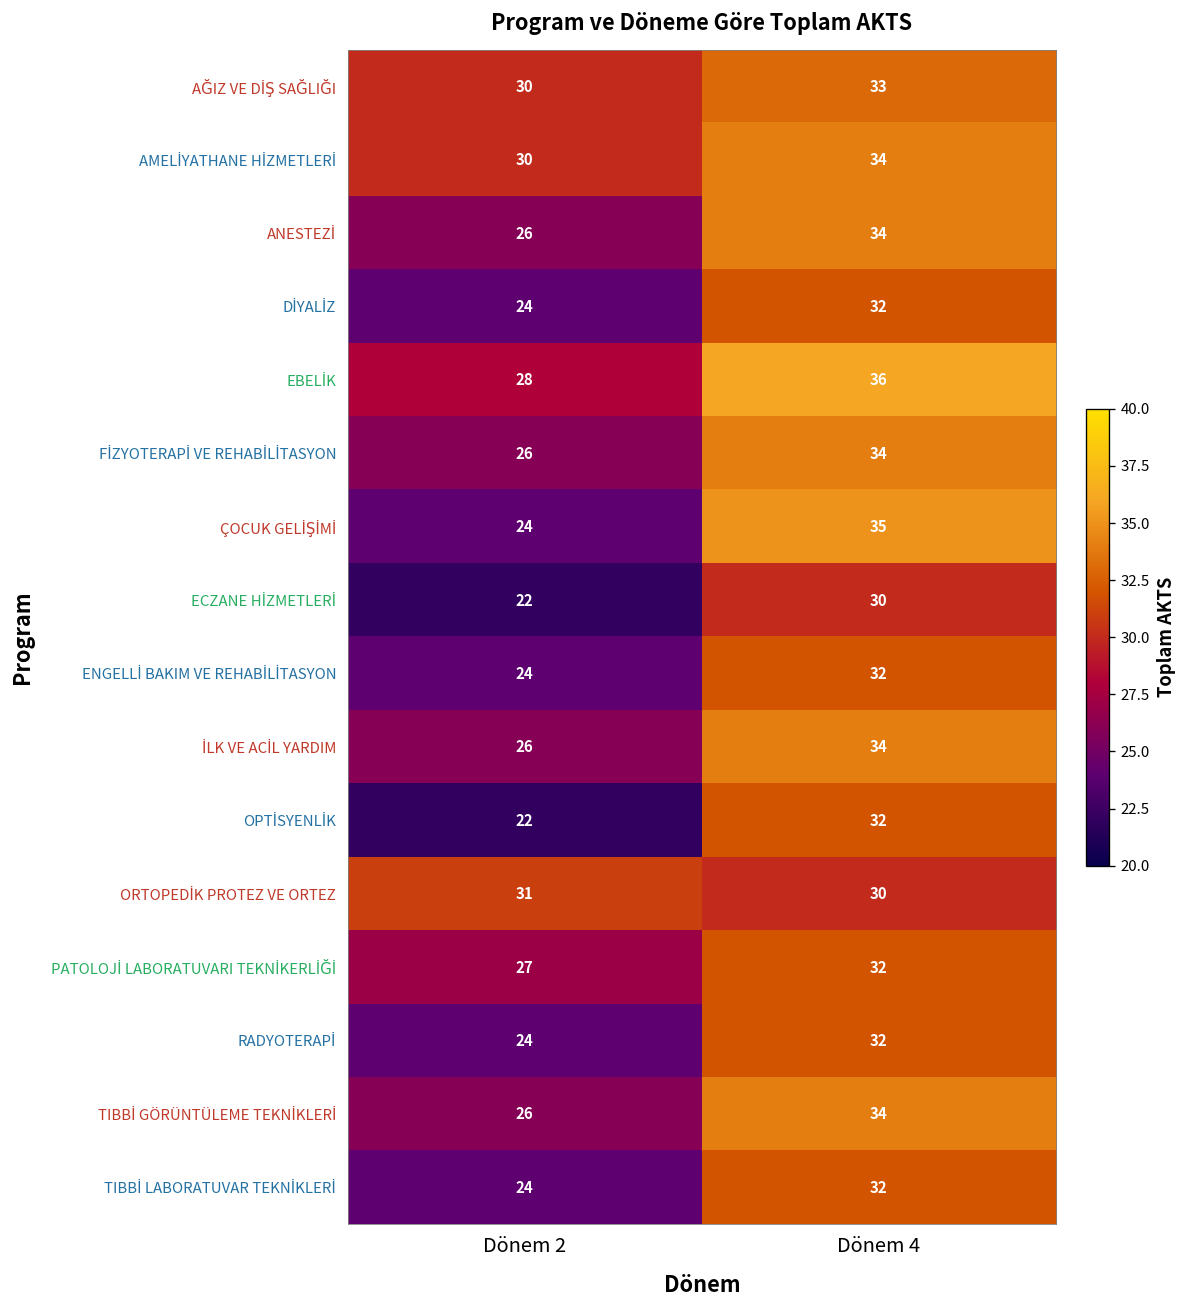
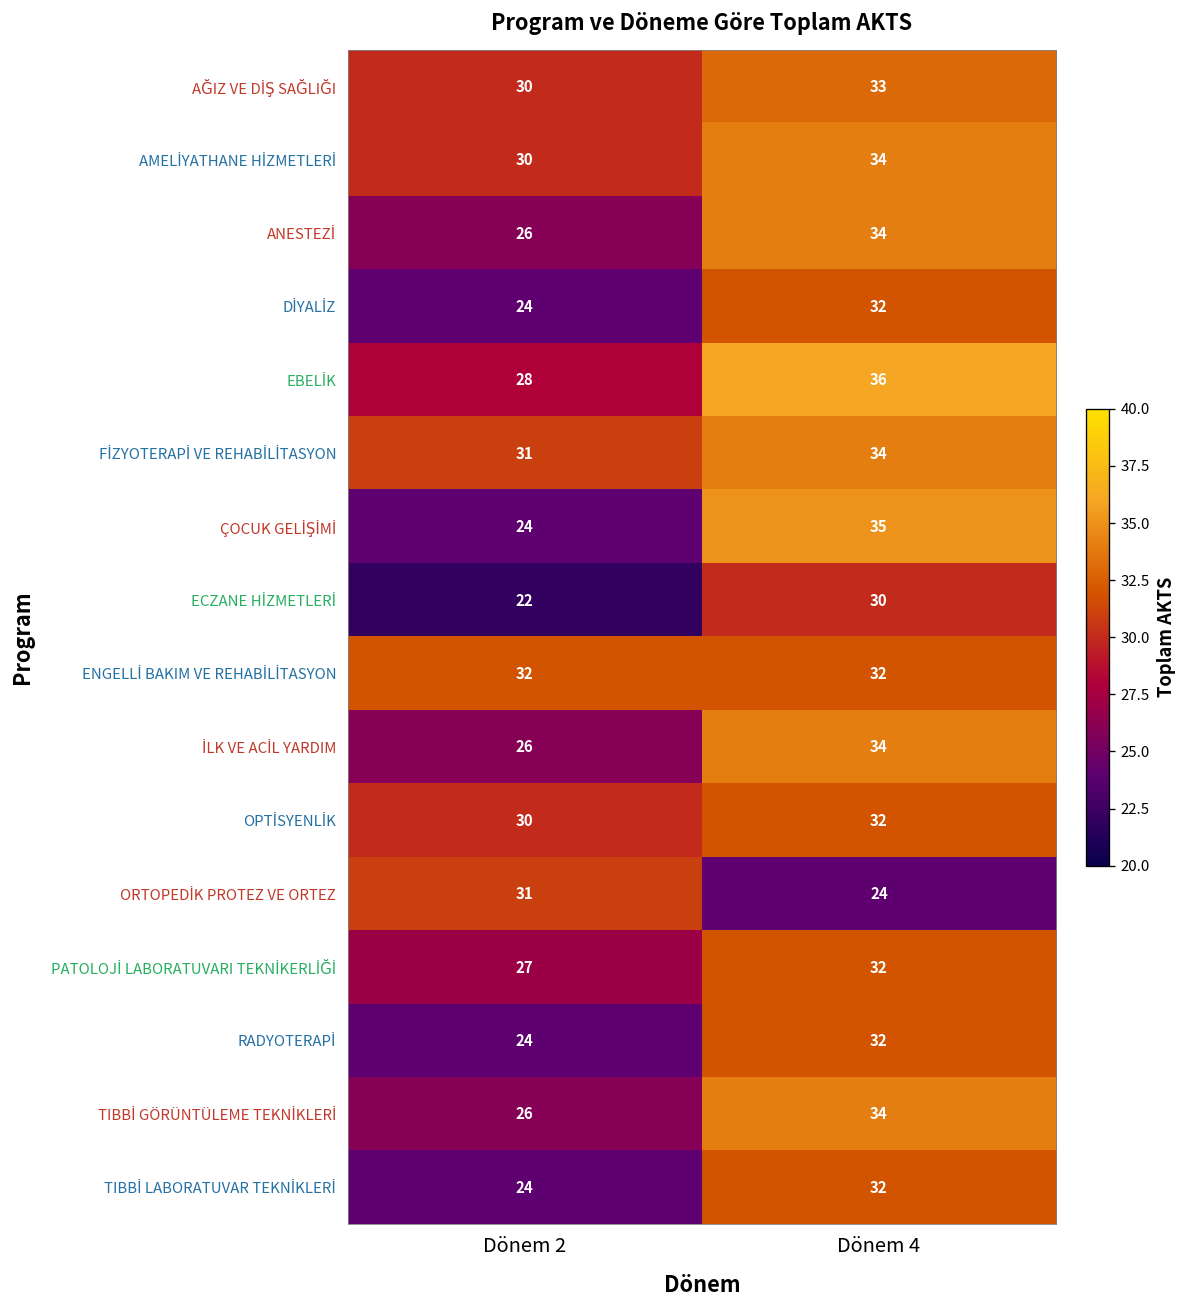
  {
    "AĞIZ VE DİŞ SAĞLIĞI": {
      "Dönem 2": 30,
      "Dönem 4": 33
    },
    "AMELİYATHANE HİZMETLERİ": {
      "Dönem 2": 30,
      "Dönem 4": 34
    },
    "ANESTEZİ": {
      "Dönem 2": 26,
      "Dönem 4": 34
    },
    "DİYALİZ": {
      "Dönem 2": 24,
      "Dönem 4": 32
    },
    "EBELİK": {
      "Dönem 2": 28,
      "Dönem 4": 36
    },
    "FİZYOTERAPİ VE REHABİLİTASYON": {
-     "Dönem 2": 26,
+     "Dönem 2": 31,
      "Dönem 4": 34
    },
    "ÇOCUK GELİŞİMİ": {
      "Dönem 2": 24,
      "Dönem 4": 35
    },
    "ECZANE HİZMETLERİ": {
      "Dönem 2": 22,
      "Dönem 4": 30
    },
    "ENGELLİ BAKIM VE REHABİLİTASYON": {
-     "Dönem 2": 24,
+     "Dönem 2": 32,
      "Dönem 4": 32
    },
    "İLK VE ACİL YARDIM": {
      "Dönem 2": 26,
      "Dönem 4": 34
    },
    "OPTİSYENLİK": {
-     "Dönem 2": 22,
+     "Dönem 2": 30,
      "Dönem 4": 32
    },
    "ORTOPEDİK PROTEZ VE ORTEZ": {
      "Dönem 2": 31,
-     "Dönem 4": 30
+     "Dönem 4": 24
    },
    "PATOLOJİ LABORATUVARI TEKNİKERLİĞİ": {
      "Dönem 2": 27,
      "Dönem 4": 32
    },
    "RADYOTERAPİ": {
      "Dönem 2": 24,
      "Dönem 4": 32
    },
    "TIBBİ GÖRÜNTÜLEME TEKNİKLERİ": {
      "Dönem 2": 26,
      "Dönem 4": 34
    },
    "TIBBİ LABORATUVAR TEKNİKLERİ": {
      "Dönem 2": 24,
      "Dönem 4": 32
    }
  }
